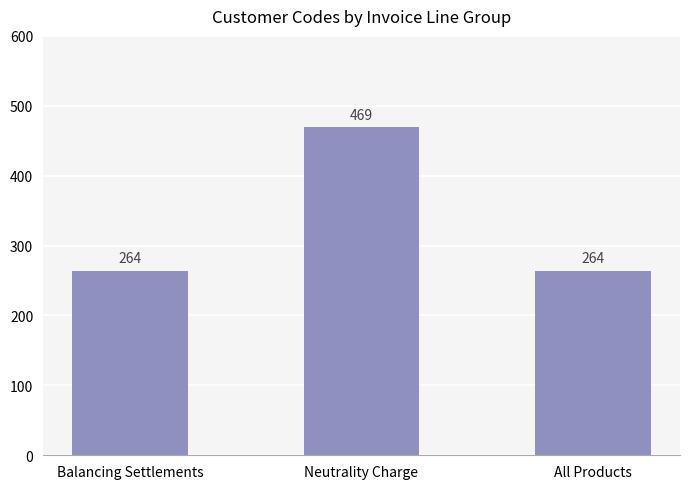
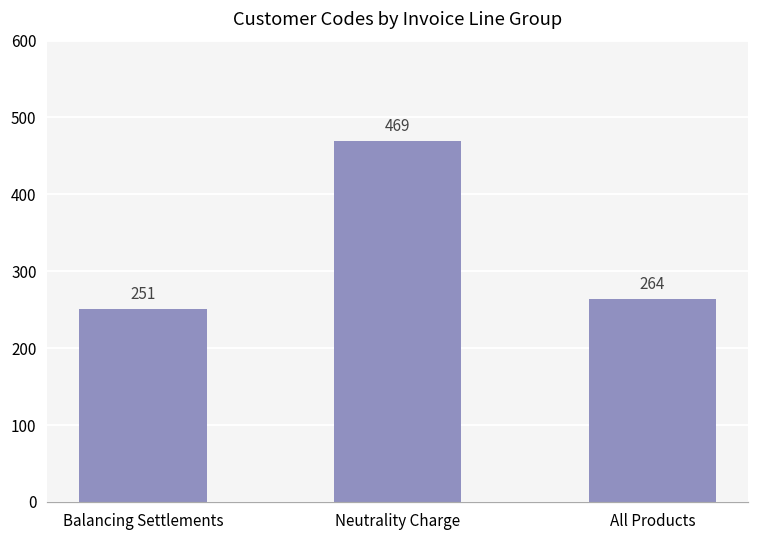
  {
-   "Balancing Settlements": 264,
+   "Balancing Settlements": 251,
    "Neutrality Charge": 469,
    "All Products": 264
  }
